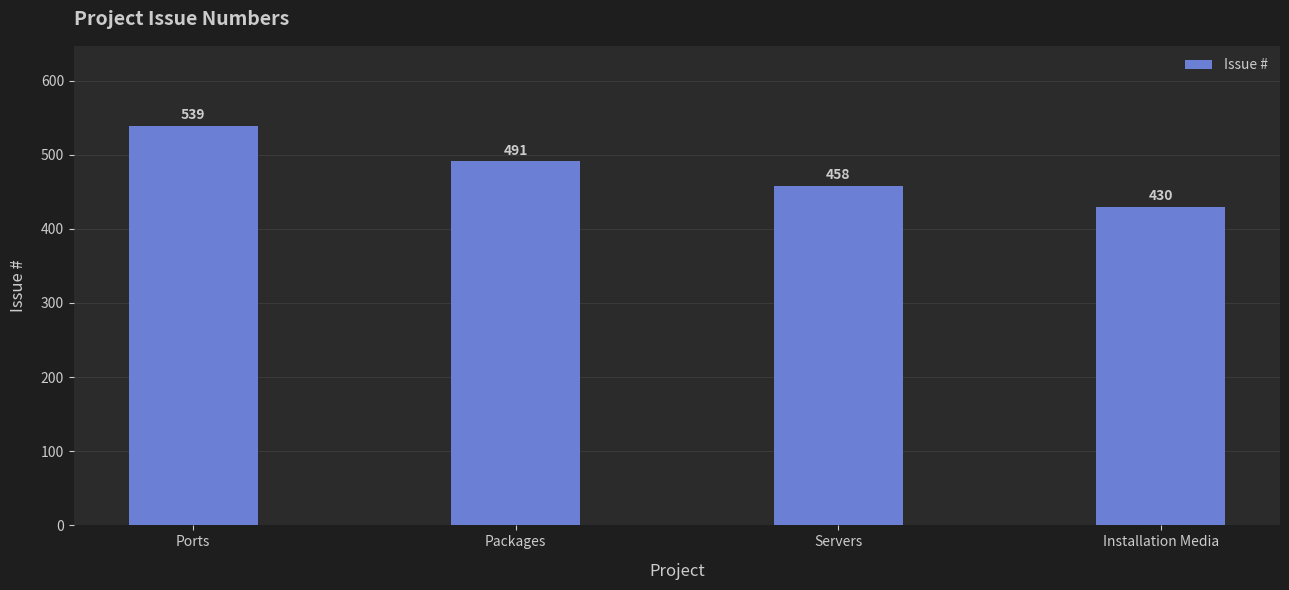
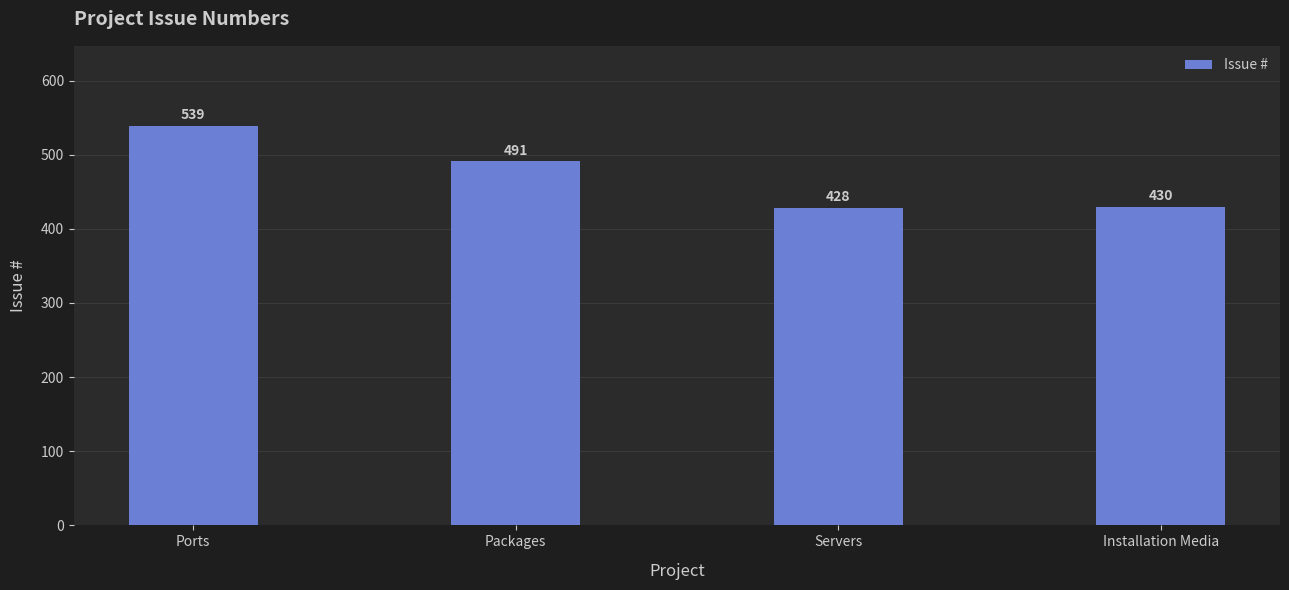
  {
    "Ports": 539,
    "Packages": 491,
-   "Servers": 458,
+   "Servers": 428,
    "Installation Media": 430
  }
